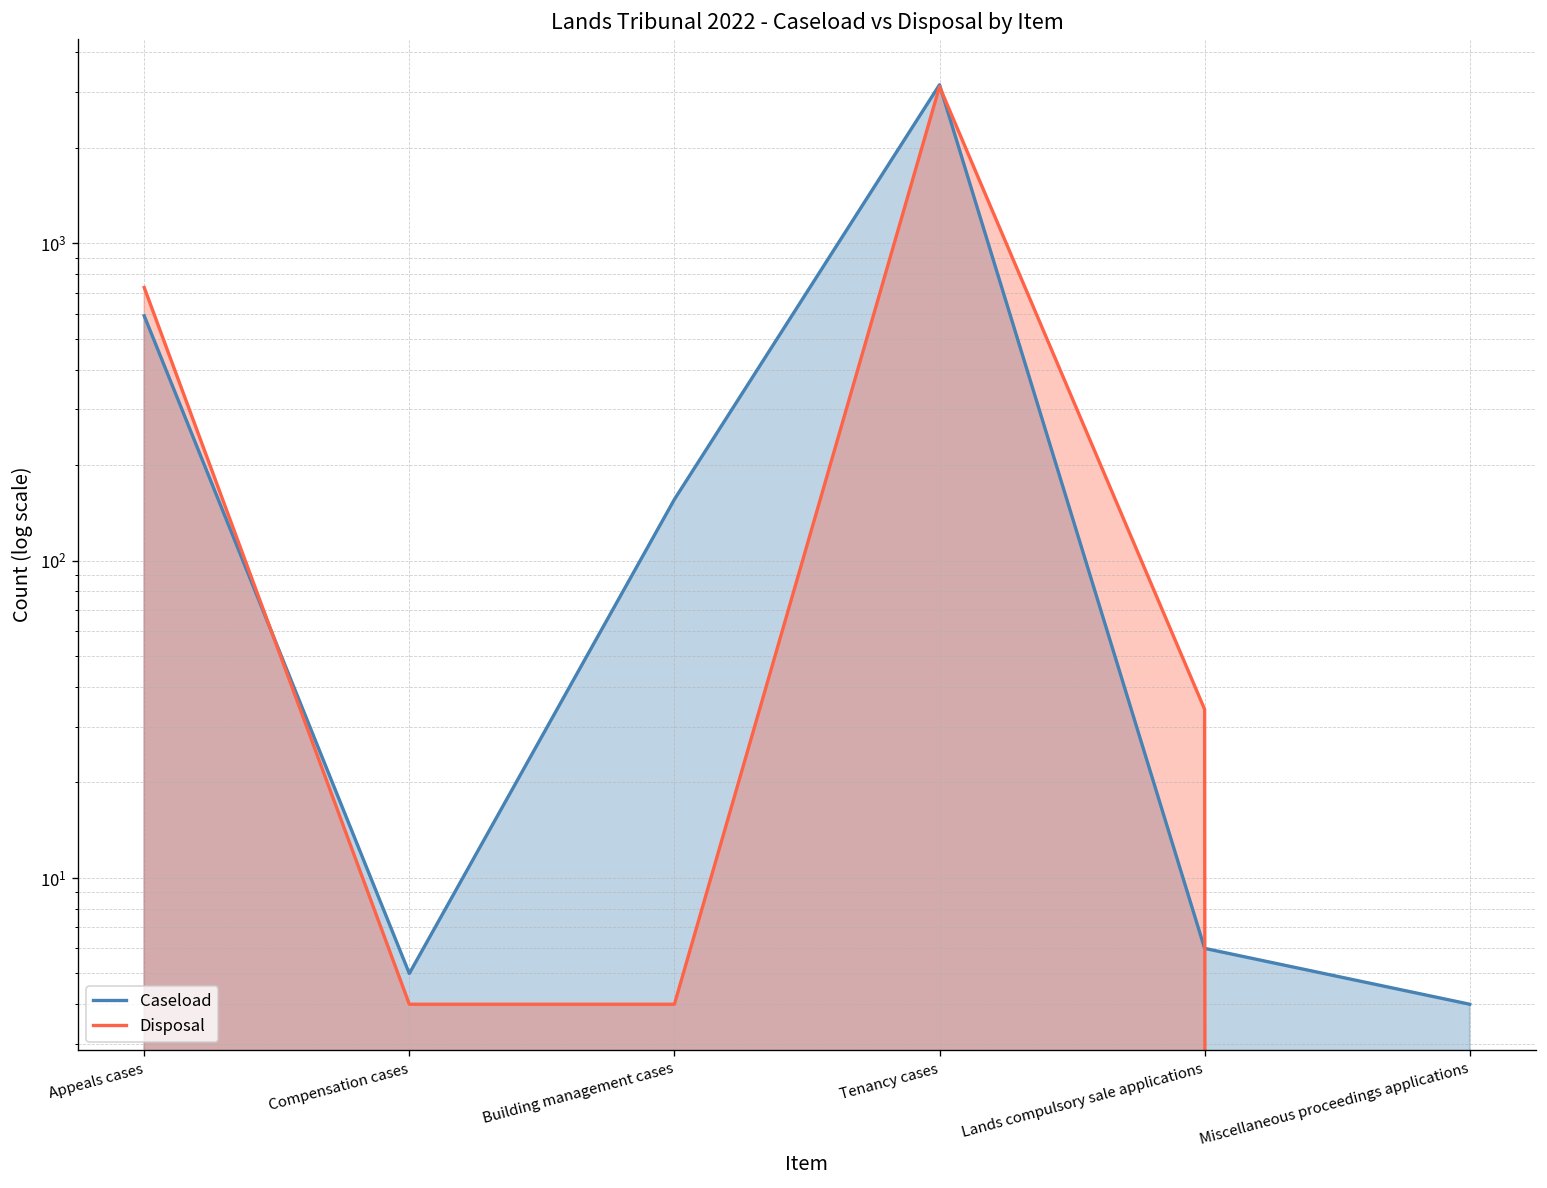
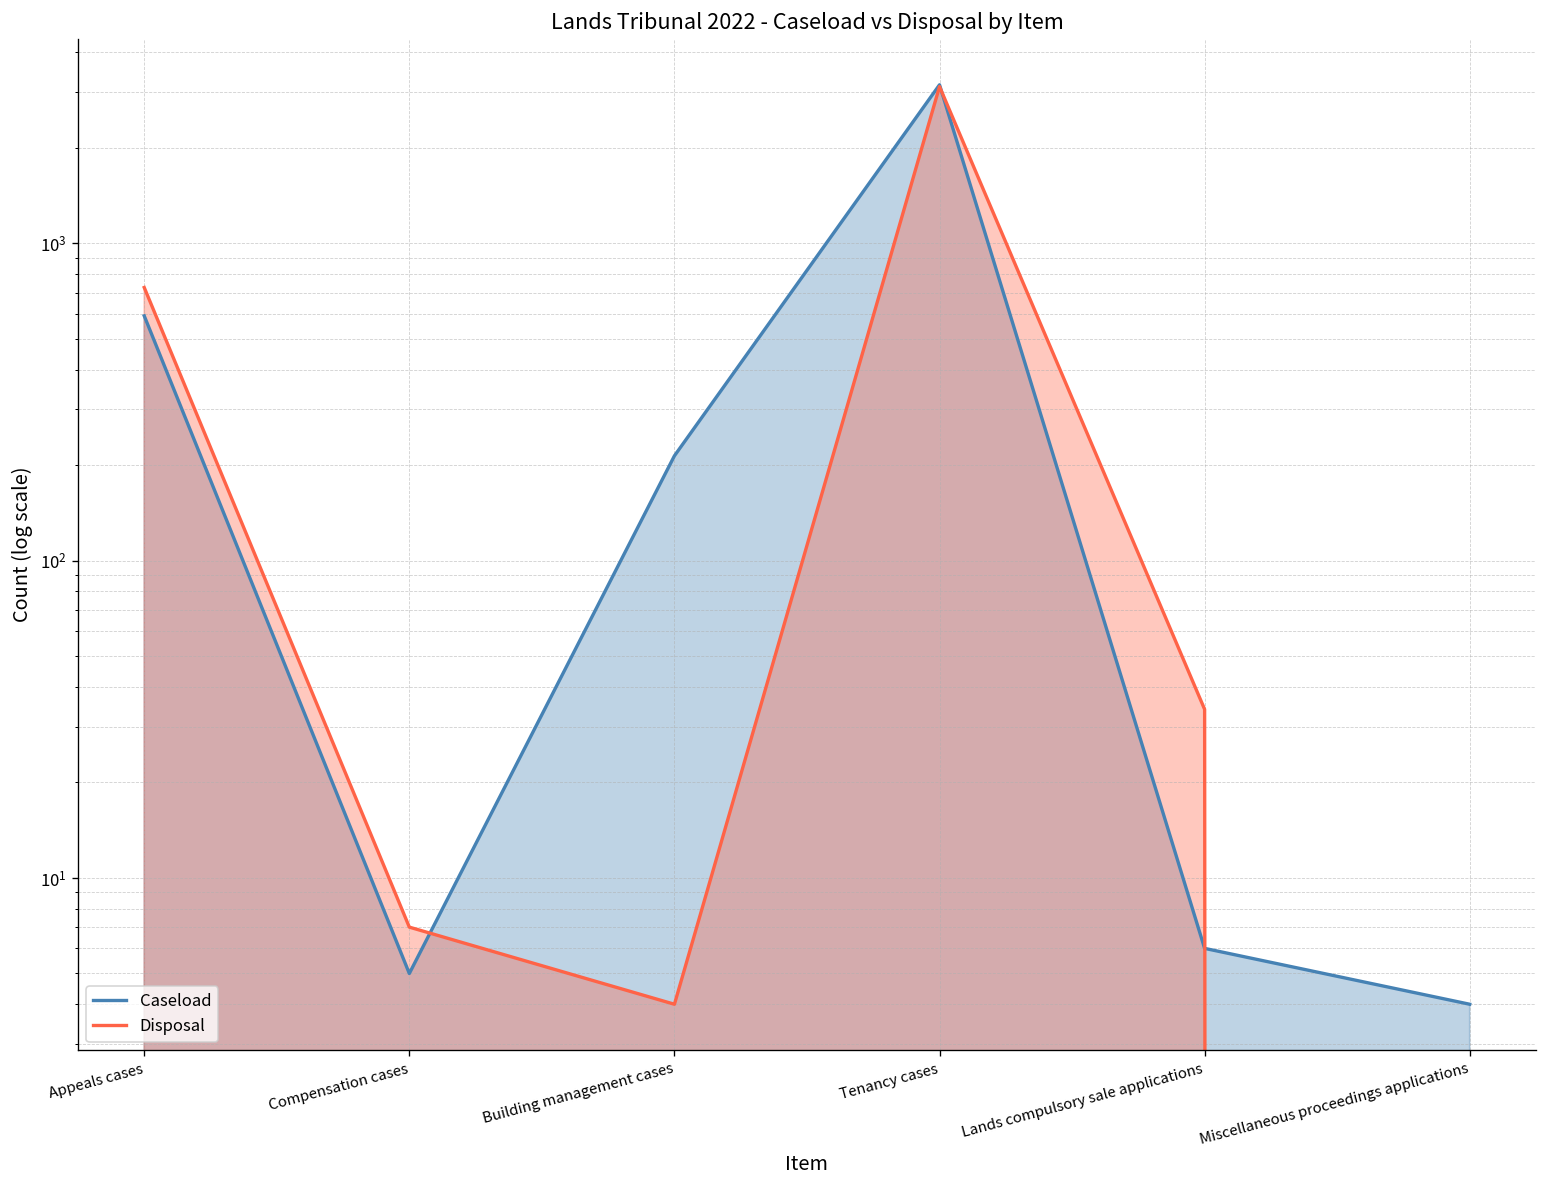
  {
    "Caseload": {
      "Appeals cases": 590,
      "Compensation cases": 5,
-     "Building management cases": 160,
+     "Building management cases": 210,
      "Lands compulsory sale applications": 6,
      "Miscellaneous proceedings applications": 4
    },
    "Disposal": {
      "Appeals cases": 730,
-     "Compensation cases": 4,
+     "Compensation cases": 7,
      "Building management cases": 4,
      "Lands compulsory sale applications": 34
    }
  }
